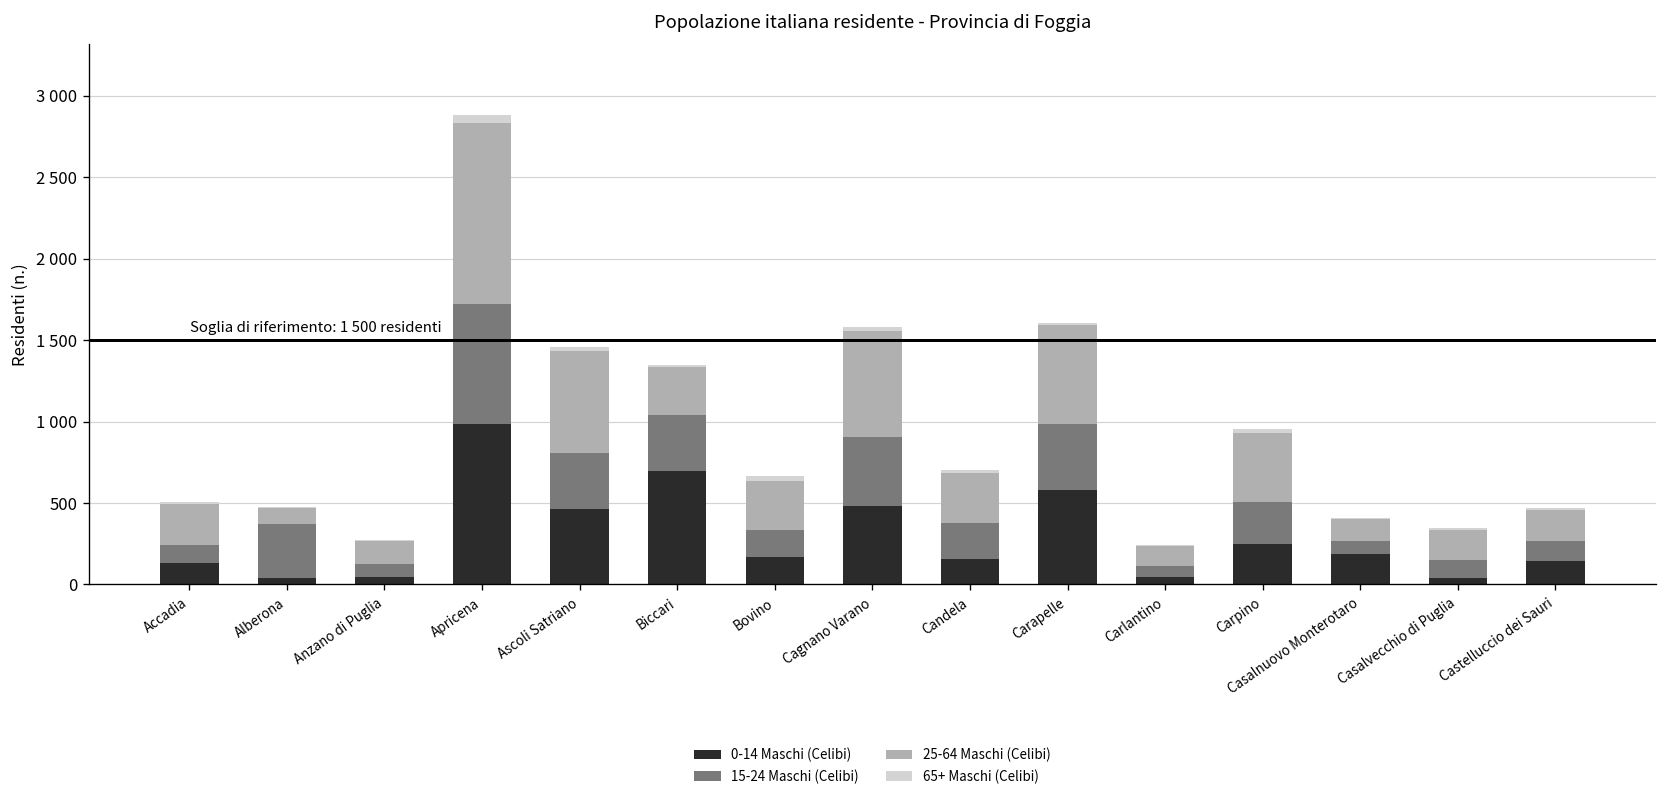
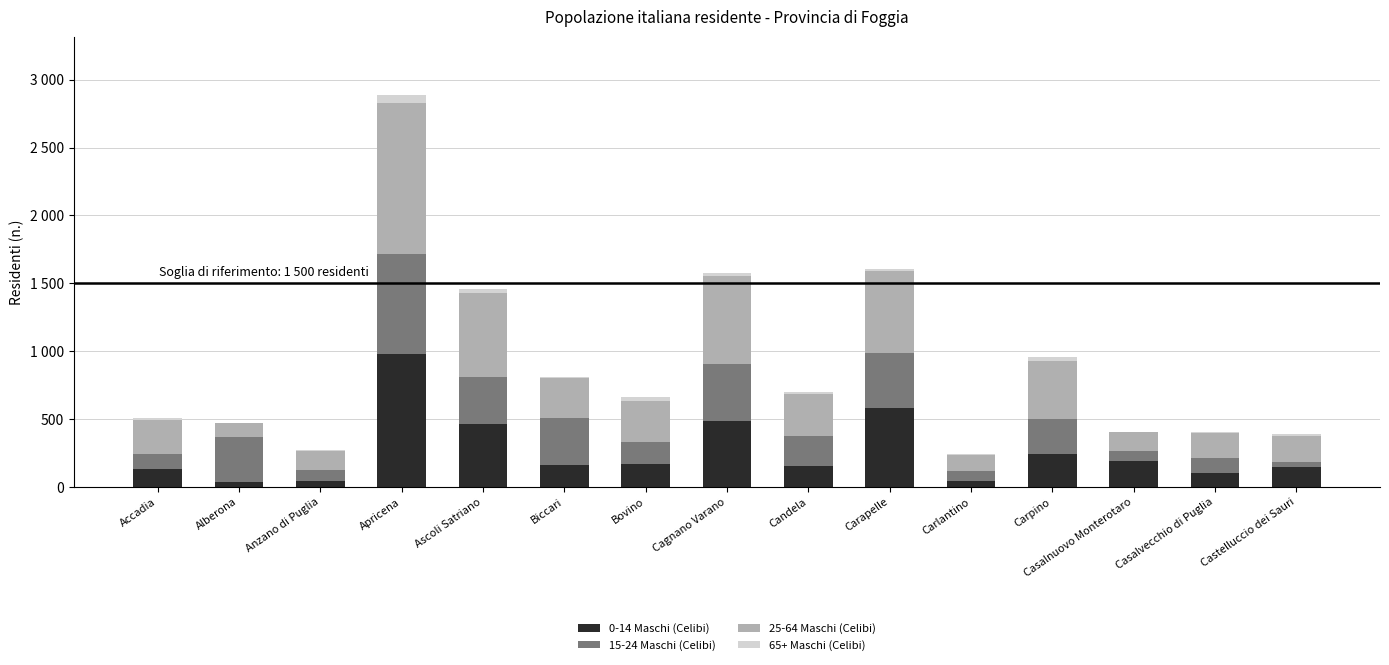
  {
    "0-14 Maschi (Celibi)": {
      "Accadia": 130,
      "Alberona": 40,
      "Anzano di Puglia": 50,
      "Apricena": 980,
      "Ascoli Satriano": 470,
-     "Biccari": 700,
+     "Biccari": 160,
      "Bovino": 170,
      "Cagnano Varano": 480,
      "Candela": 160,
      "Carapelle": 580,
      "Carlantino": 50,
      "Carpino": 250,
      "Casalnuovo Monterotaro": 190,
-     "Casalvecchio di Puglia": 40,
+     "Casalvecchio di Puglia": 100,
      "Castelluccio dei Sauri": 150
    },
    "15-24 Maschi (Celibi)": {
      "Accadia": 110,
      "Alberona": 330,
      "Anzano di Puglia": 80,
      "Apricena": 740,
      "Ascoli Satriano": 340,
      "Biccari": 340,
      "Bovino": 170,
      "Cagnano Varano": 420,
      "Candela": 220,
      "Carapelle": 400,
      "Carlantino": 70,
      "Carpino": 260,
      "Casalnuovo Monterotaro": 70,
      "Casalvecchio di Puglia": 110,
-     "Castelluccio dei Sauri": 120
+     "Castelluccio dei Sauri": 40
    },
    "25-64 Maschi (Celibi)": {
      "Accadia": 250,
      "Alberona": 100,
      "Anzano di Puglia": 140,
      "Apricena": 1110,
      "Ascoli Satriano": 620,
      "Biccari": 290,
      "Bovino": 300,
      "Cagnano Varano": 650,
      "Candela": 310,
      "Carapelle": 610,
      "Carlantino": 120,
      "Carpino": 420,
      "Casalnuovo Monterotaro": 140,
      "Casalvecchio di Puglia": 190,
      "Castelluccio dei Sauri": 190
    },
    "65+ Maschi (Celibi)": {
      "Apricena": 50,
      "Ascoli Satriano": 30,
      "Bovino": 30,
      "Cagnano Varano": 20,
      "Carpino": 30
    }
  }
